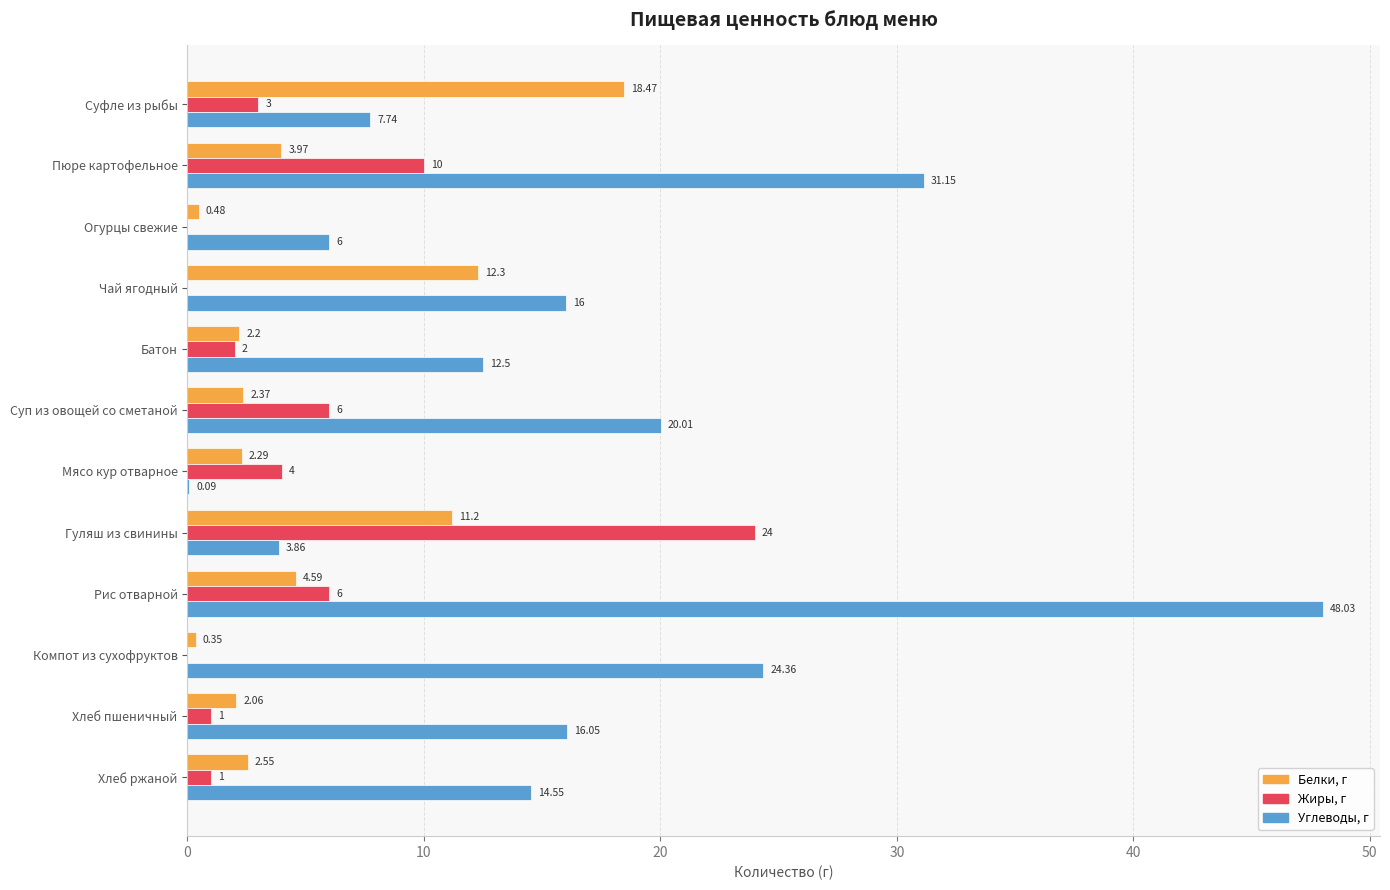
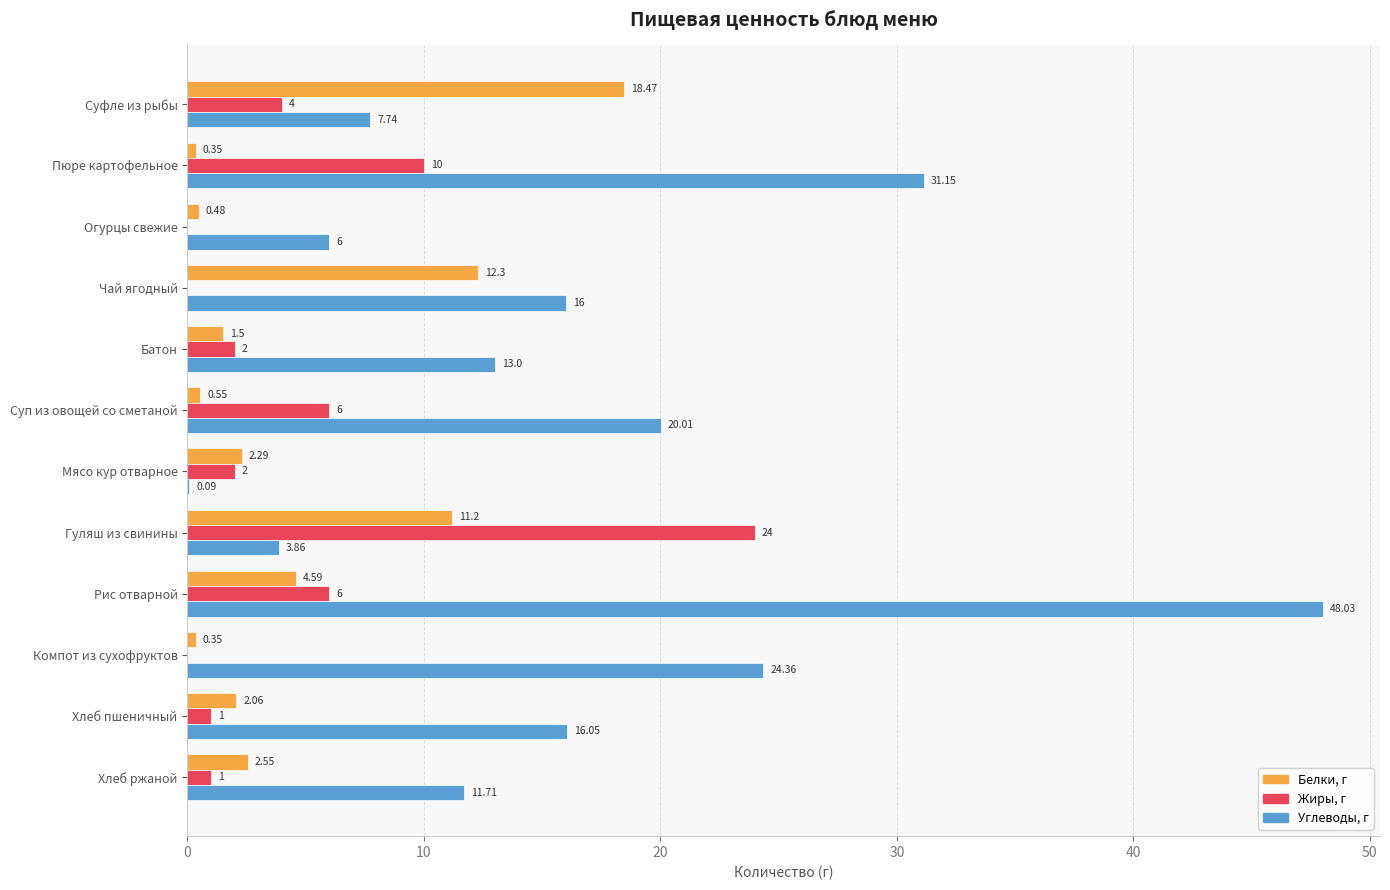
  {
    "Белки, г": {
      "Суфле из рыбы": 18.47,
-     "Пюре картофельное": 3.97,
+     "Пюре картофельное": 0.35,
      "Огурцы свежие": 0.48,
      "Чай ягодный": 12.3,
-     "Батон": 2.2,
-     "Суп из овощей со сметаной": 2.37,
+     "Батон": 1.5,
+     "Суп из овощей со сметаной": 0.55,
      "Мясо кур отварное": 2.29,
      "Гуляш из свинины": 11.2,
      "Рис отварной": 4.59,
      "Компот из сухофруктов": 0.35,
      "Хлеб пшеничный": 2.06,
      "Хлеб ржаной": 2.55
    },
    "Жиры, г": {
-     "Суфле из рыбы": 3,
+     "Суфле из рыбы": 4,
      "Пюре картофельное": 10,
      "Батон": 2,
      "Суп из овощей со сметаной": 6,
-     "Мясо кур отварное": 4,
+     "Мясо кур отварное": 2,
      "Гуляш из свинины": 24,
      "Рис отварной": 6,
      "Хлеб пшеничный": 1,
      "Хлеб ржаной": 1
    },
    "Углеводы, г": {
      "Суфле из рыбы": 7.74,
      "Пюре картофельное": 31.15,
      "Огурцы свежие": 6,
      "Чай ягодный": 16,
-     "Батон": 12.5,
+     "Батон": 13.0,
      "Суп из овощей со сметаной": 20.01,
      "Мясо кур отварное": 0.09,
      "Гуляш из свинины": 3.86,
      "Рис отварной": 48.03,
      "Компот из сухофруктов": 24.36,
      "Хлеб пшеничный": 16.05,
-     "Хлеб ржаной": 14.55
+     "Хлеб ржаной": 11.71
    }
  }
